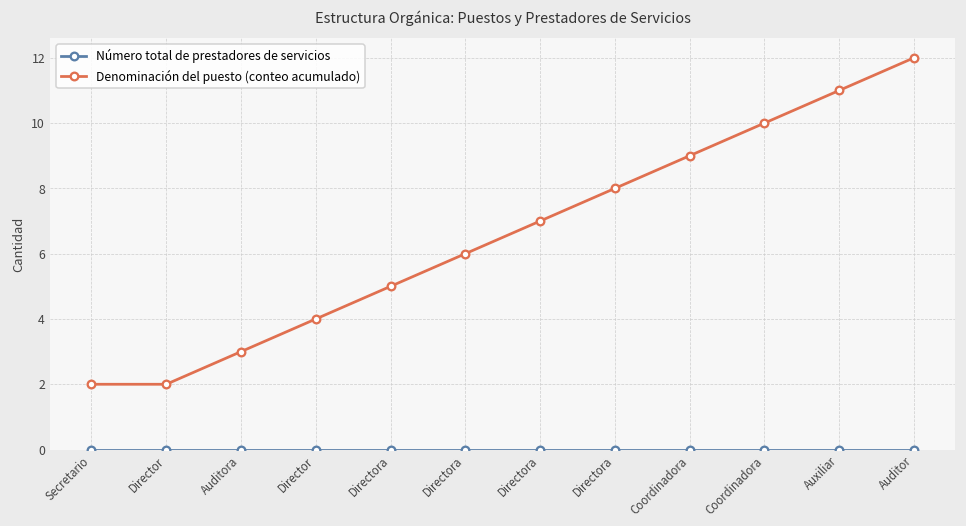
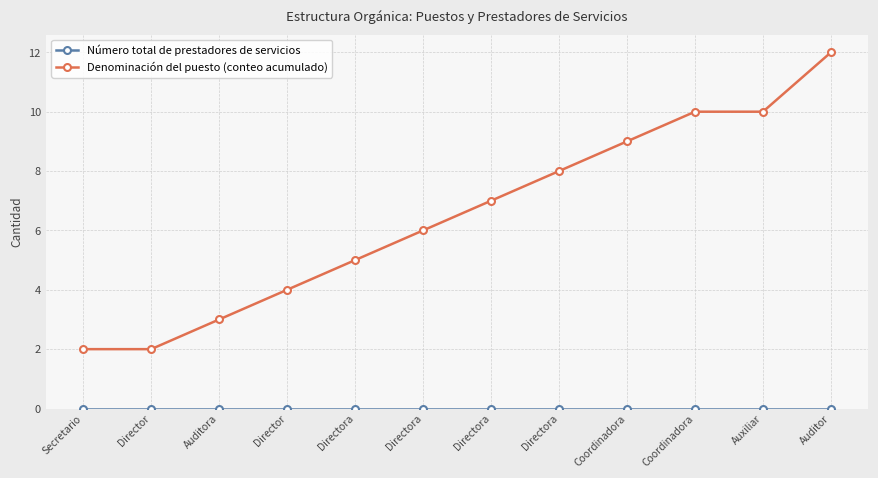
  {
    "Número total de prestadores de servicios": {
      "Secretario": 0,
      "Auditora": 0,
      "Auxiliar": 0,
      "Auditor": 0
    },
    "Denominación del puesto (conteo acumulado)": {
      "Secretario": 2,
      "Auditora": 3,
-     "Auxiliar": 11,
+     "Auxiliar": 10,
      "Auditor": 12
    }
  }
